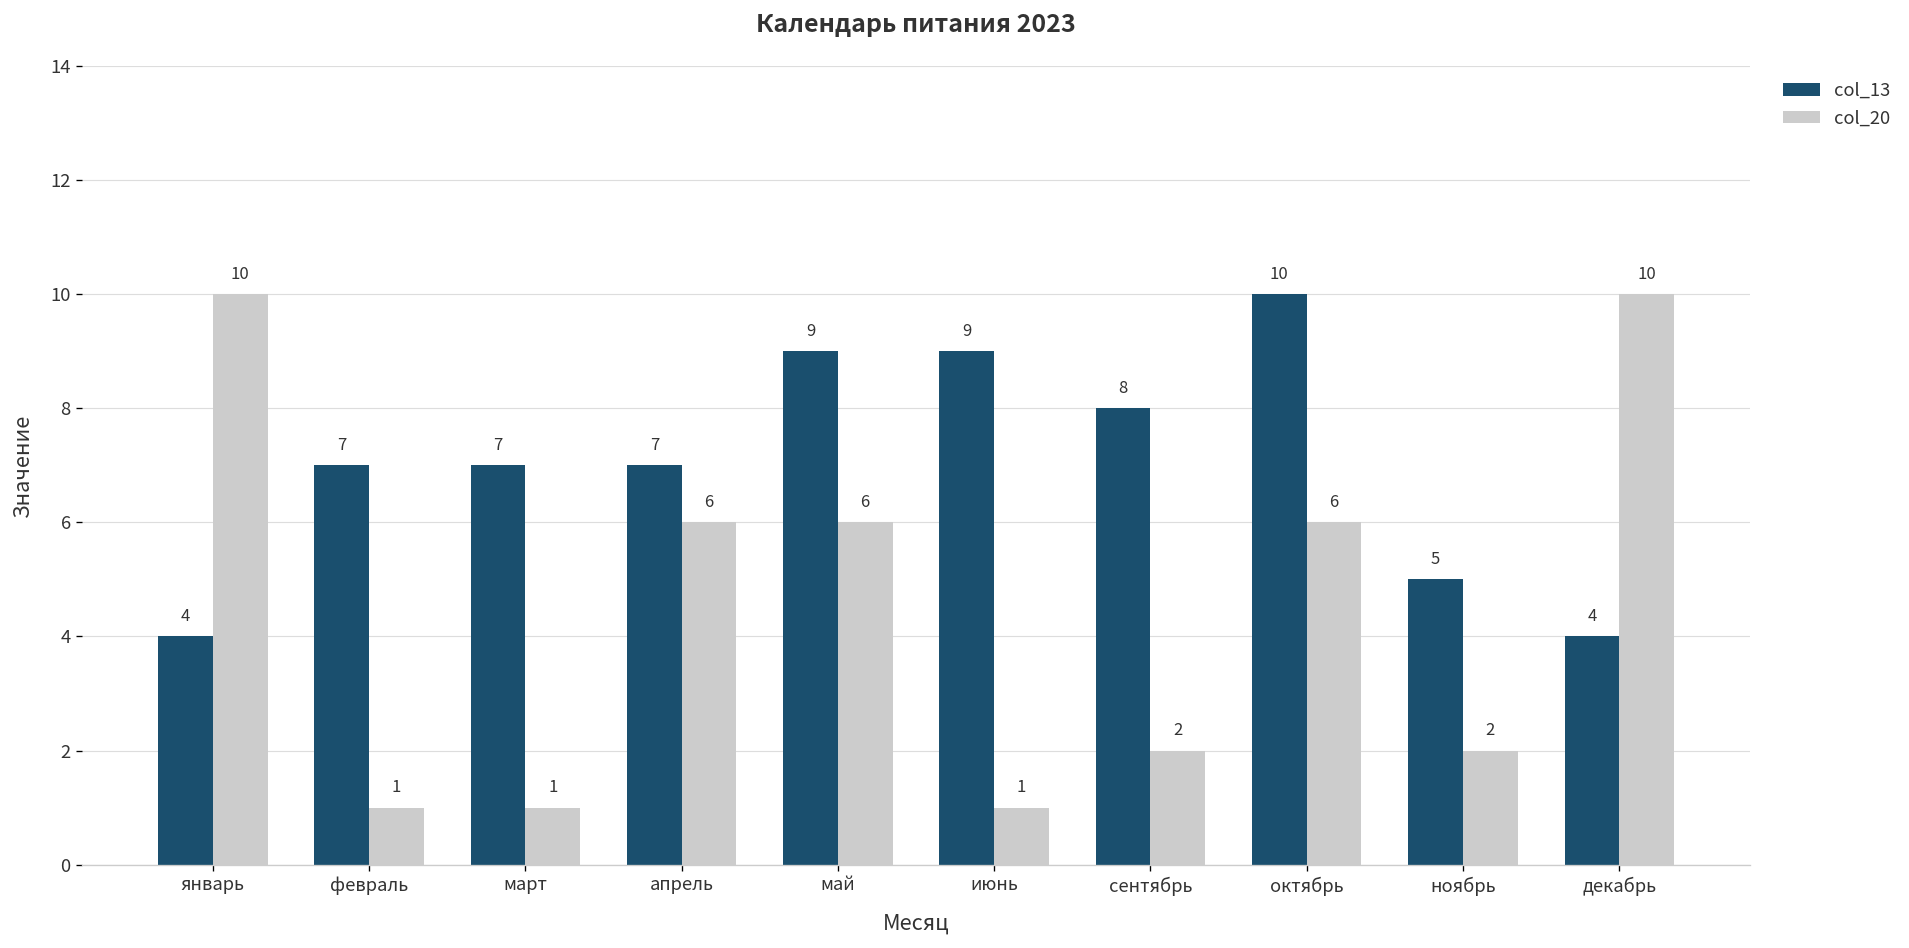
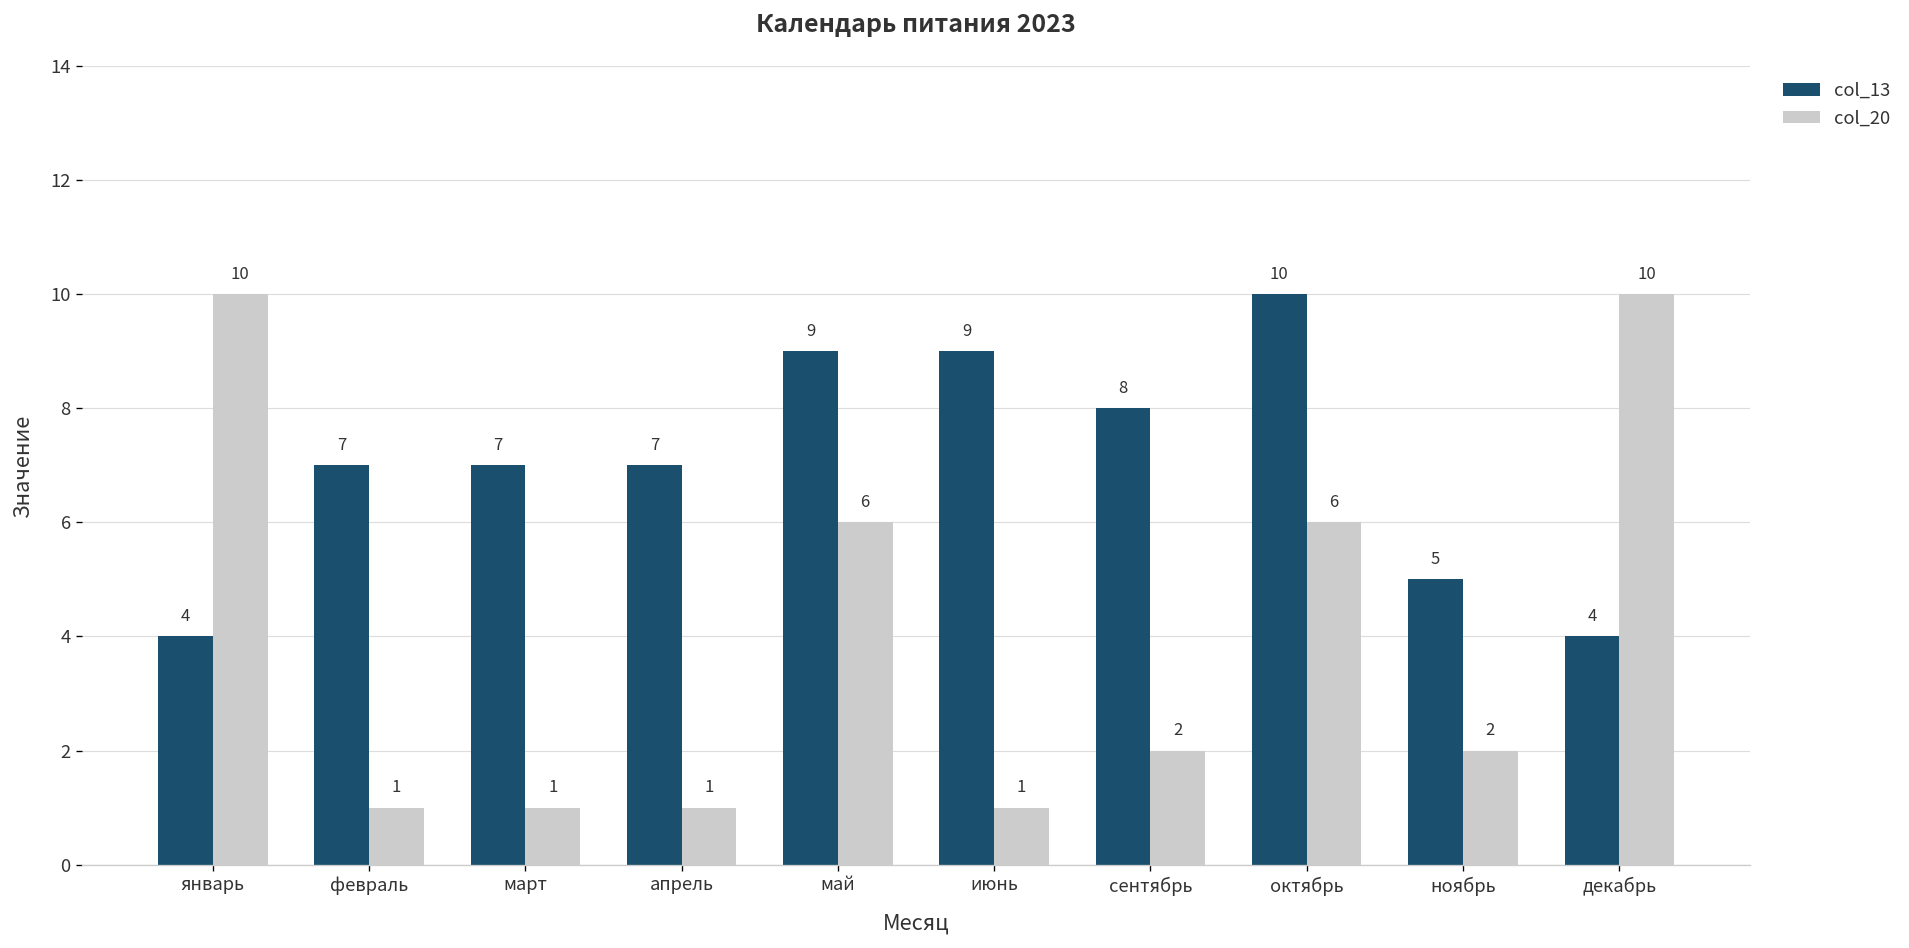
  {
    "col_13": {
      "январь": 4,
      "февраль": 7,
      "март": 7,
      "апрель": 7,
      "май": 9,
      "июнь": 9,
      "сентябрь": 8,
      "октябрь": 10,
      "ноябрь": 5,
      "декабрь": 4
    },
    "col_20": {
      "январь": 10,
      "февраль": 1,
      "март": 1,
-     "апрель": 6,
+     "апрель": 1,
      "май": 6,
      "июнь": 1,
      "сентябрь": 2,
      "октябрь": 6,
      "ноябрь": 2,
      "декабрь": 10
    }
  }
